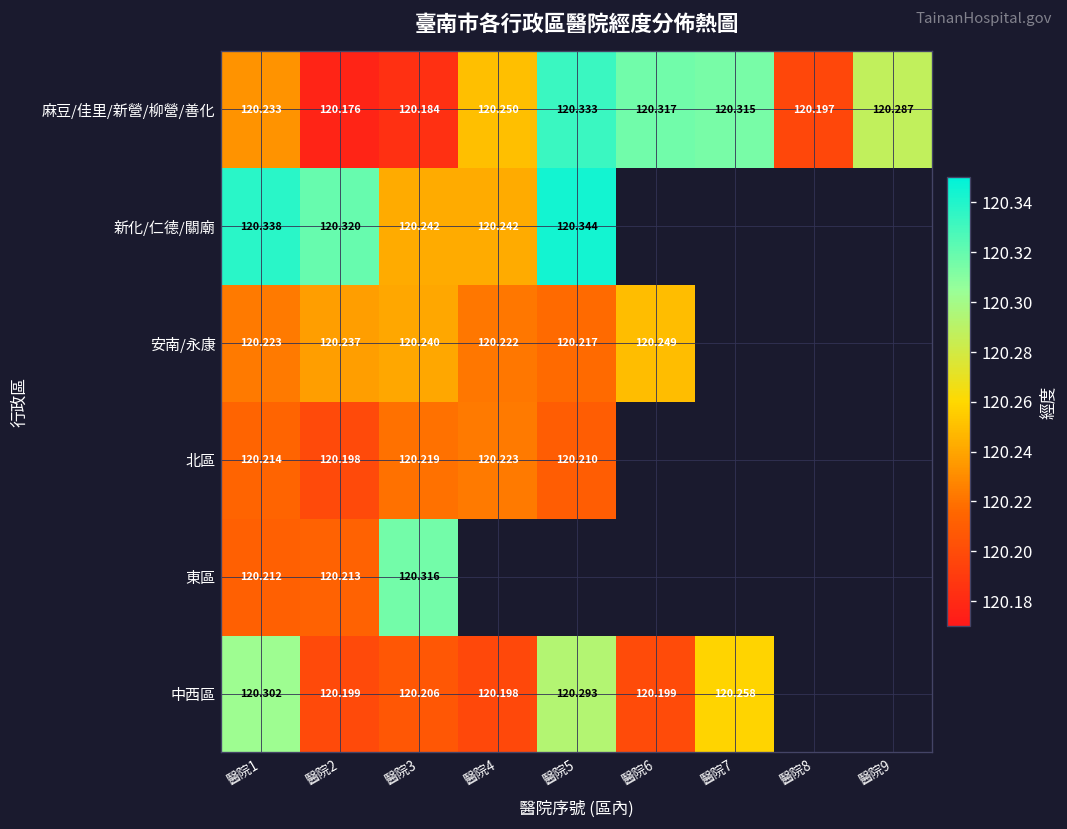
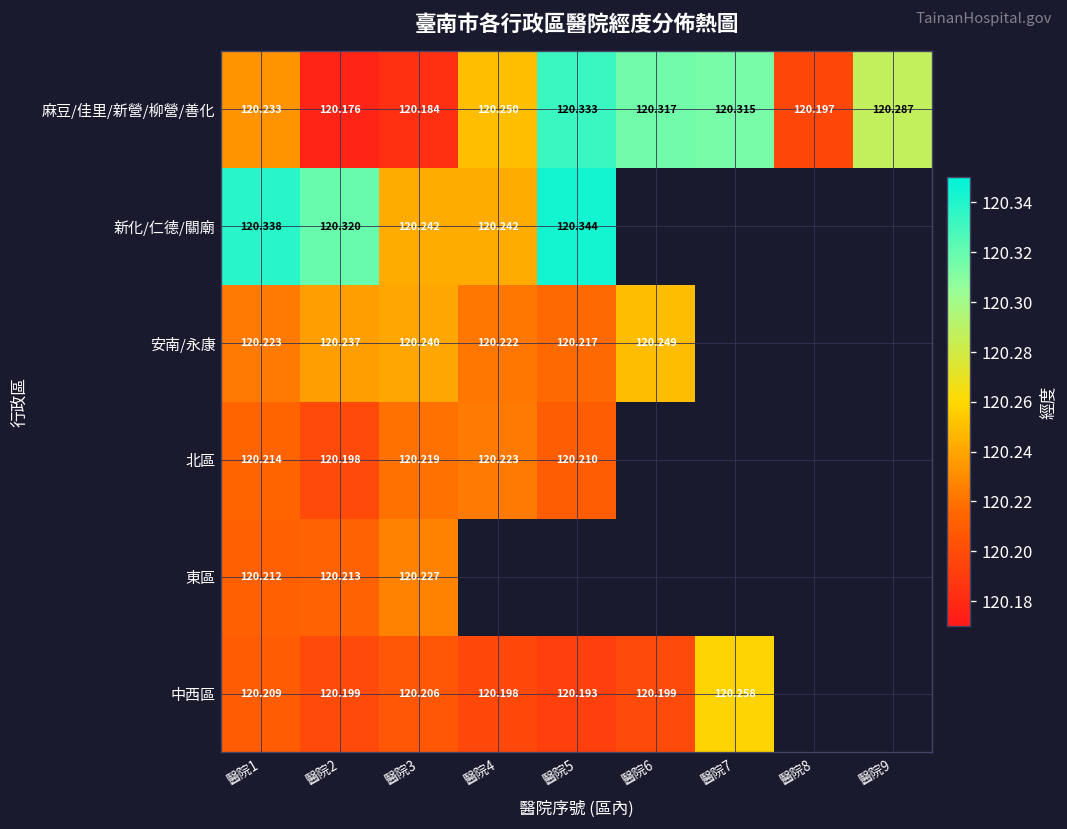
  {
    "麻豆/佳里/新營/柳營/善化": {
      "醫院1": 120.233,
      "醫院2": 120.176,
      "醫院3": 120.184,
      "醫院4": 120.250,
      "醫院5": 120.333,
      "醫院6": 120.317,
      "醫院7": 120.315,
      "醫院8": 120.197,
      "醫院9": 120.287
    },
    "新化/仁德/關廟": {
      "醫院1": 120.338,
      "醫院2": 120.320,
      "醫院3": 120.242,
      "醫院4": 120.242,
      "醫院5": 120.344
    },
    "安南/永康": {
      "醫院1": 120.223,
      "醫院2": 120.237,
      "醫院3": 120.240,
      "醫院4": 120.222,
      "醫院5": 120.217,
      "醫院6": 120.249
    },
    "北區": {
      "醫院1": 120.214,
      "醫院2": 120.198,
      "醫院3": 120.219,
      "醫院4": 120.223,
      "醫院5": 120.210
    },
    "東區": {
      "醫院1": 120.212,
      "醫院2": 120.213,
-     "醫院3": 120.316
+     "醫院3": 120.227
    },
    "中西區": {
-     "醫院1": 120.302,
+     "醫院1": 120.209,
      "醫院2": 120.199,
      "醫院3": 120.206,
      "醫院4": 120.198,
-     "醫院5": 120.293,
+     "醫院5": 120.193,
      "醫院6": 120.199,
      "醫院7": 120.258
    }
  }
